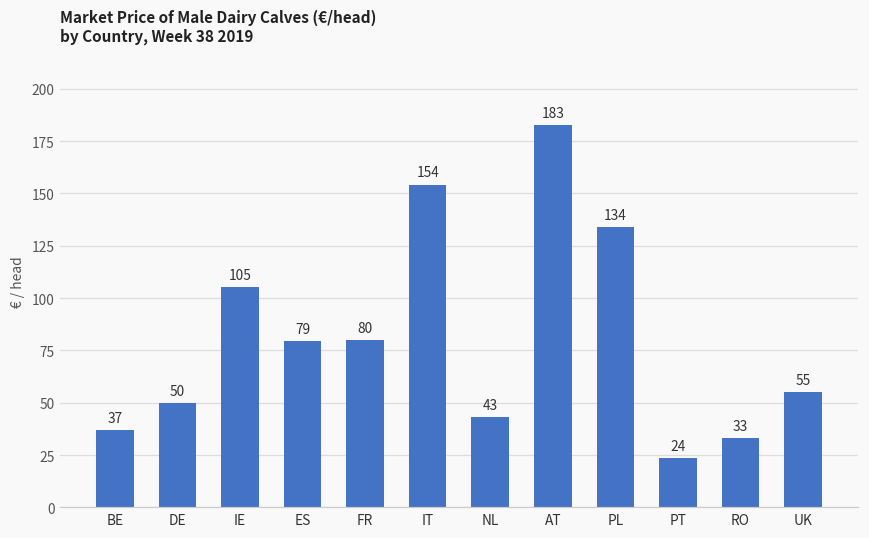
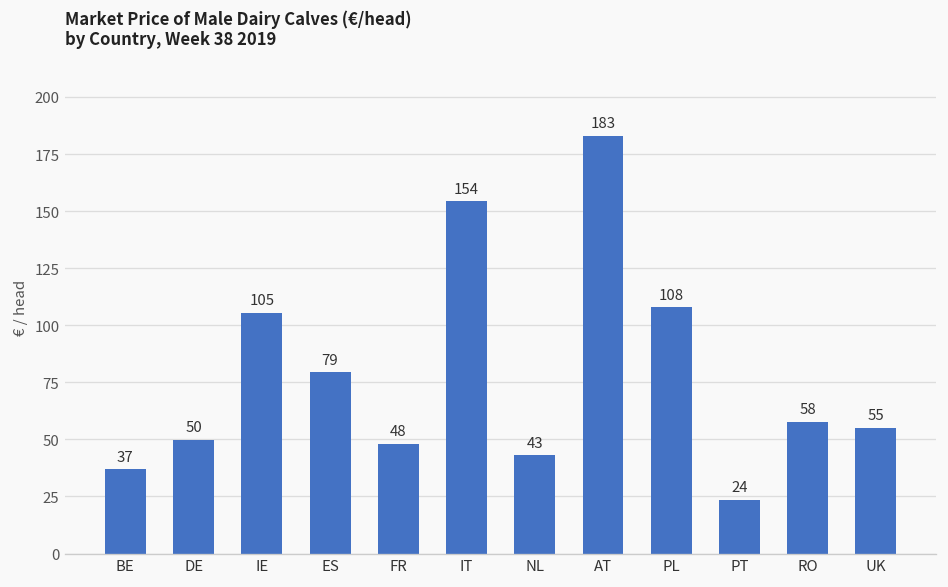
  {
    "BE": 37,
    "DE": 50,
    "IE": 105,
    "ES": 79,
-   "FR": 80,
+   "FR": 48,
    "IT": 154,
    "NL": 43,
    "AT": 183,
-   "PL": 134,
+   "PL": 108,
    "PT": 24,
-   "RO": 33,
+   "RO": 58,
    "UK": 55
  }
